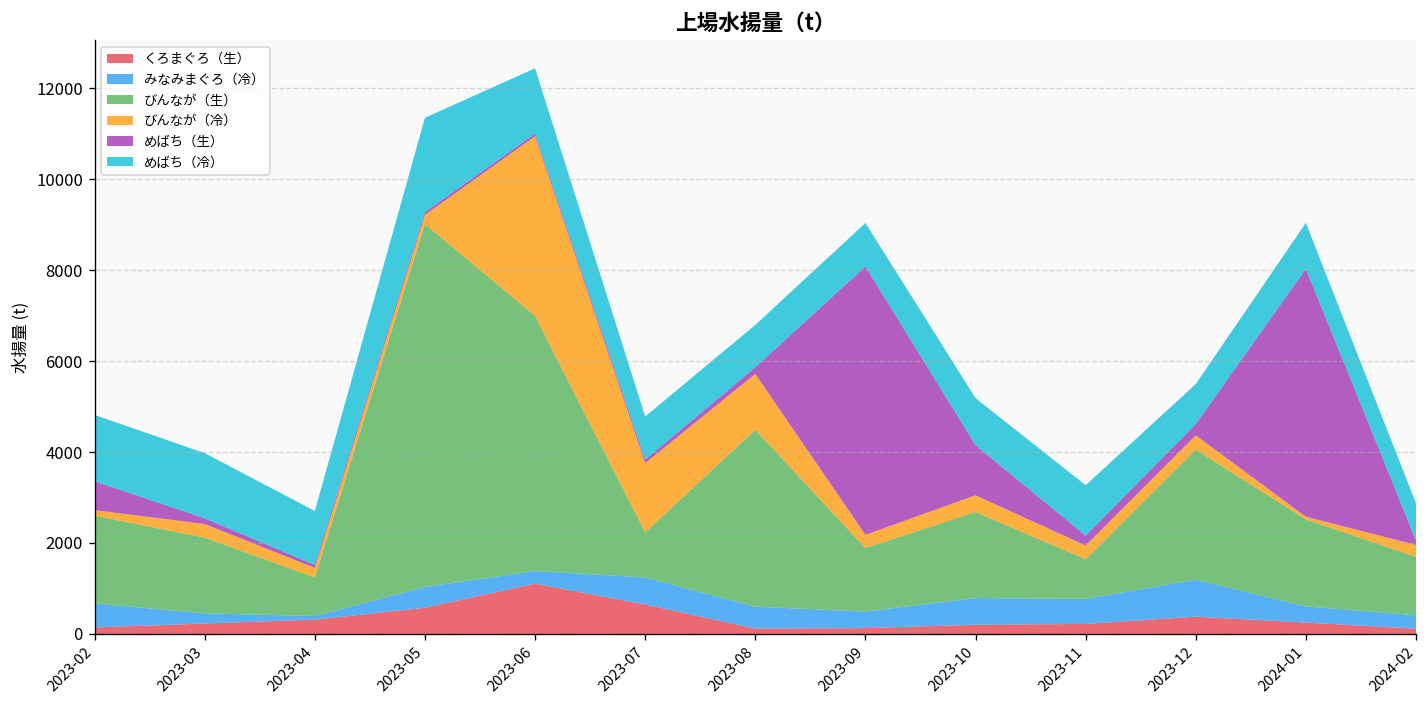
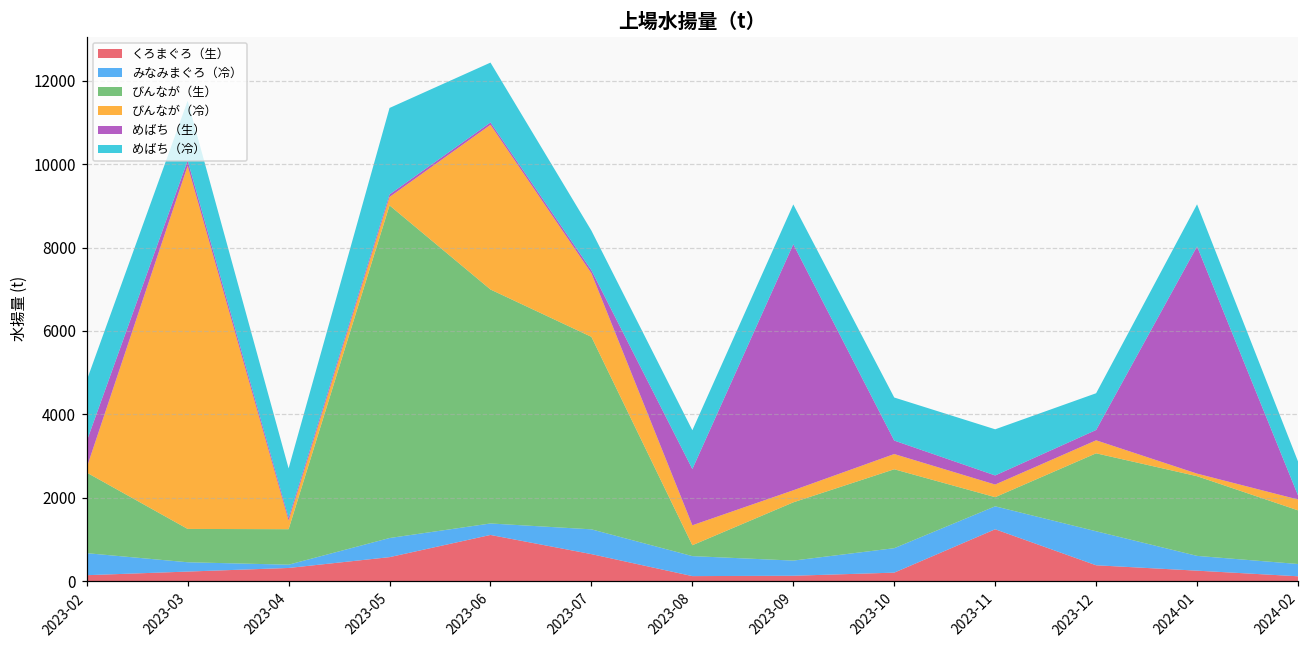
  {
    "くろまぐろ（生）": {
      "2023-02": 100,
      "2023-03": 200,
      "2023-04": 300,
      "2023-05": 600,
      "2023-06": 1100,
      "2023-07": 600,
      "2023-08": 100,
      "2023-09": 100,
      "2023-10": 200,
-     "2023-11": 200,
+     "2023-11": 1200,
      "2023-12": 400,
      "2024-01": 300,
      "2024-02": 100
    },
    "びんなが（生）": {
      "2023-02": 1900,
-     "2023-03": 1700,
+     "2023-03": 800,
      "2023-04": 900,
      "2023-05": 8000,
      "2023-06": 5600,
-     "2023-07": 1000,
-     "2023-08": 3900,
+     "2023-07": 4600,
+     "2023-08": 300,
      "2023-09": 1400,
      "2023-10": 1900,
-     "2023-11": 900,
-     "2023-12": 2900,
+     "2023-11": 200,
+     "2023-12": 1900,
      "2024-02": 1300
    },
    "びんなが（冷）": {
      "2023-02": 100,
-     "2023-03": 300,
+     "2023-03": 8700,
      "2023-07": 1500,
-     "2023-08": 1200,
+     "2023-08": 500,
      "2023-09": 300,
      "2023-10": 400,
      "2023-11": 300,
      "2023-12": 300,
      "2024-02": 300
    },
    "めばち（生）": {
      "2023-02": 600,
      "2023-03": 100,
      "2023-07": 100,
-     "2023-08": 100,
+     "2023-08": 1300,
      "2023-09": 5900,
-     "2023-10": 1100,
+     "2023-10": 300,
      "2023-11": 200,
      "2023-12": 200,
      "2024-01": 5500,
      "2024-02": 100
    }
  }
